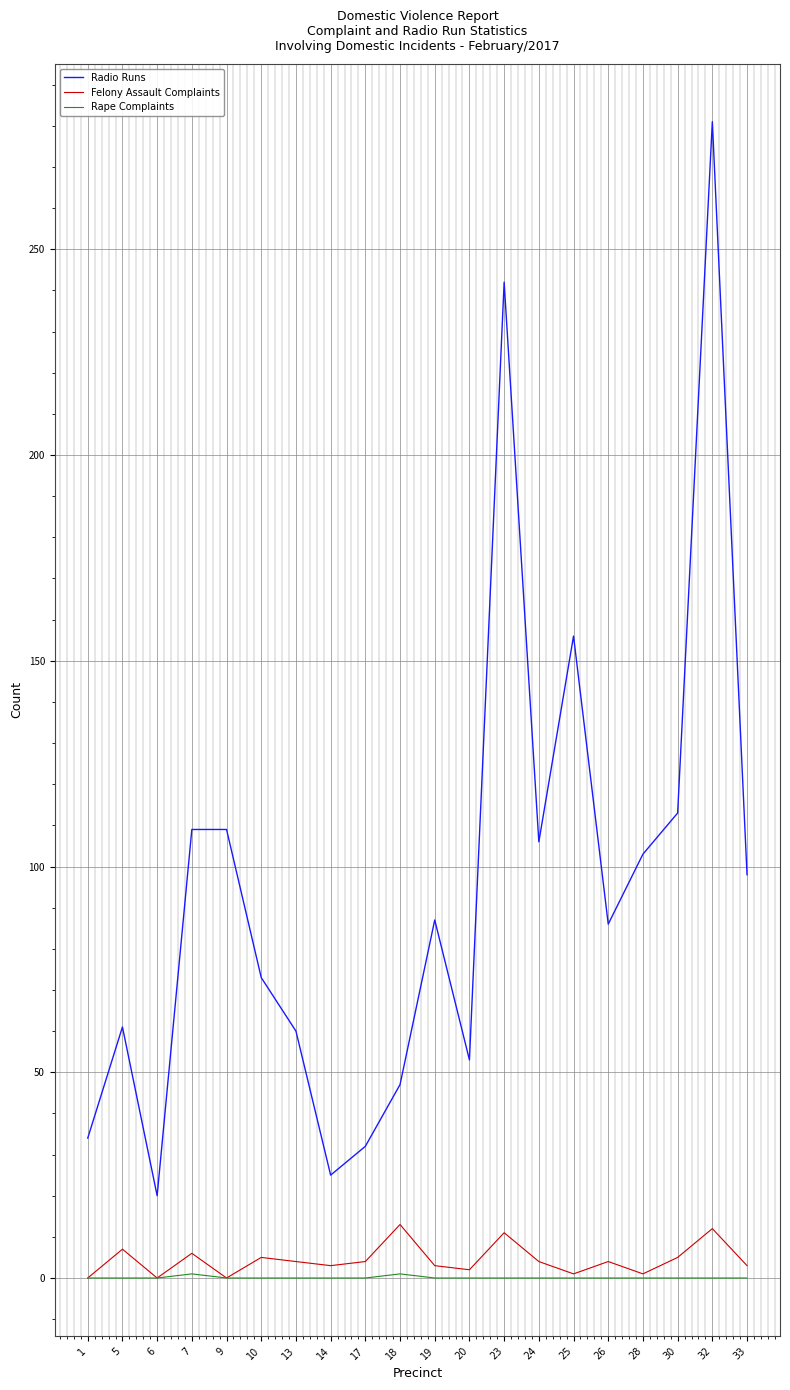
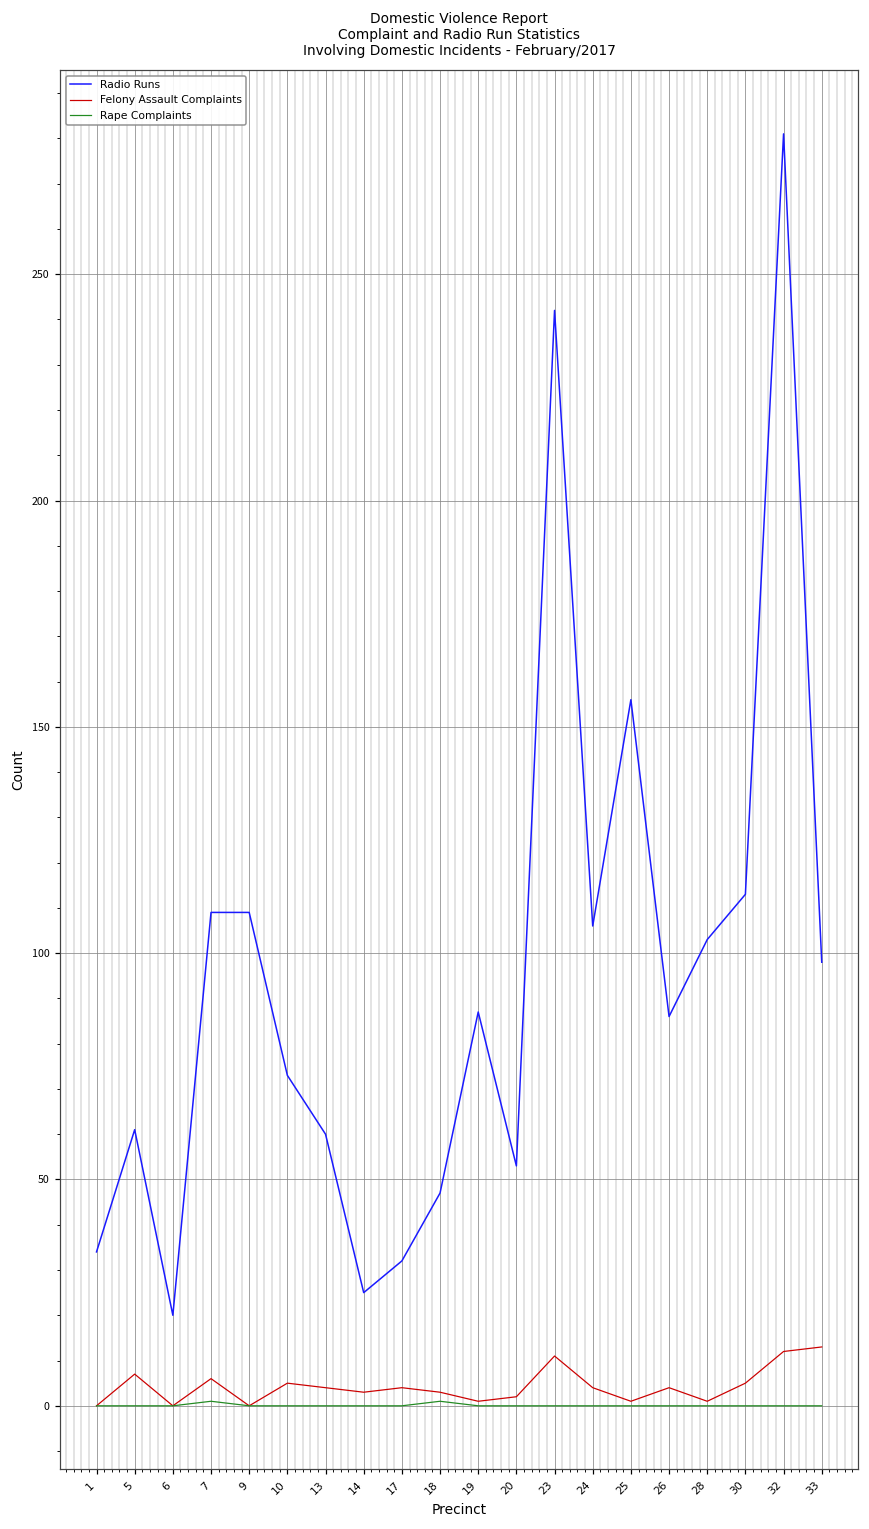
  {
    "Radio Runs": {
      "1": 34,
      "5": 61,
      "6": 20,
      "7": 109,
      "9": 109,
      "10": 73,
      "13": 60,
      "14": 25,
      "17": 32,
      "18": 47,
      "19": 87,
      "20": 53,
      "23": 242,
      "24": 106,
      "25": 156,
      "26": 86,
      "28": 103,
      "30": 113,
      "32": 281,
      "33": 98
    },
    "Felony Assault Complaints": {
      "5": 7,
      "7": 6,
      "10": 5,
      "13": 4,
      "14": 3,
      "17": 4,
-     "18": 13,
-     "19": 3,
+     "18": 3,
+     "19": 1,
      "20": 2,
      "23": 11,
      "24": 4,
      "25": 1,
      "26": 4,
      "28": 1,
      "30": 5,
      "32": 12,
-     "33": 3
+     "33": 13
    },
    "Rape Complaints": {
      "5": 0,
      "7": 1,
      "10": 0,
      "13": 0,
      "14": 0,
      "17": 0,
      "18": 1,
      "19": 0,
      "20": 0,
      "23": 0,
      "24": 0,
      "25": 0,
      "26": 0,
      "28": 0,
      "30": 0,
      "32": 0,
      "33": 0
    }
  }
